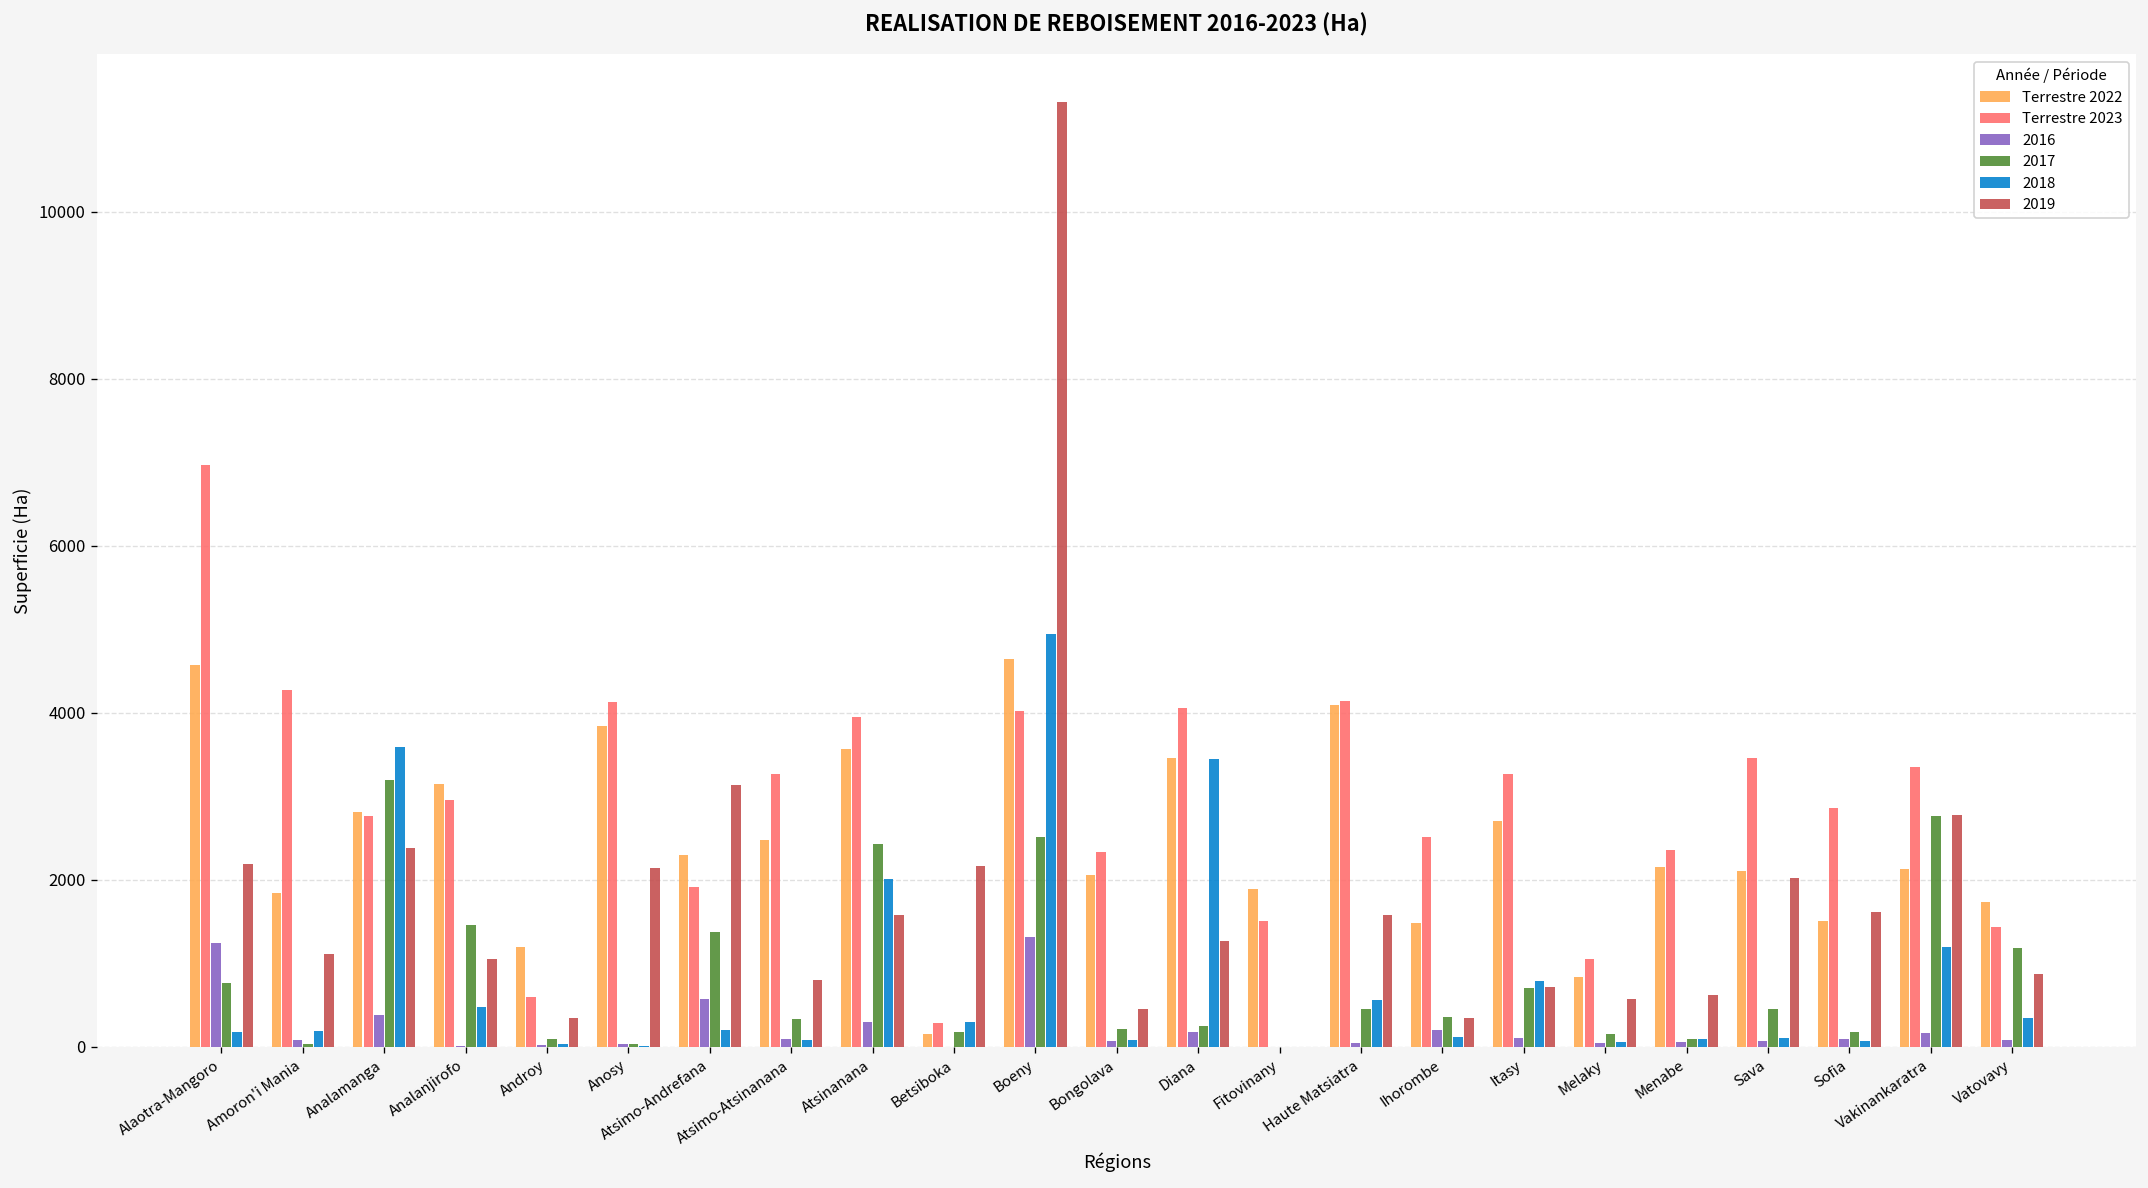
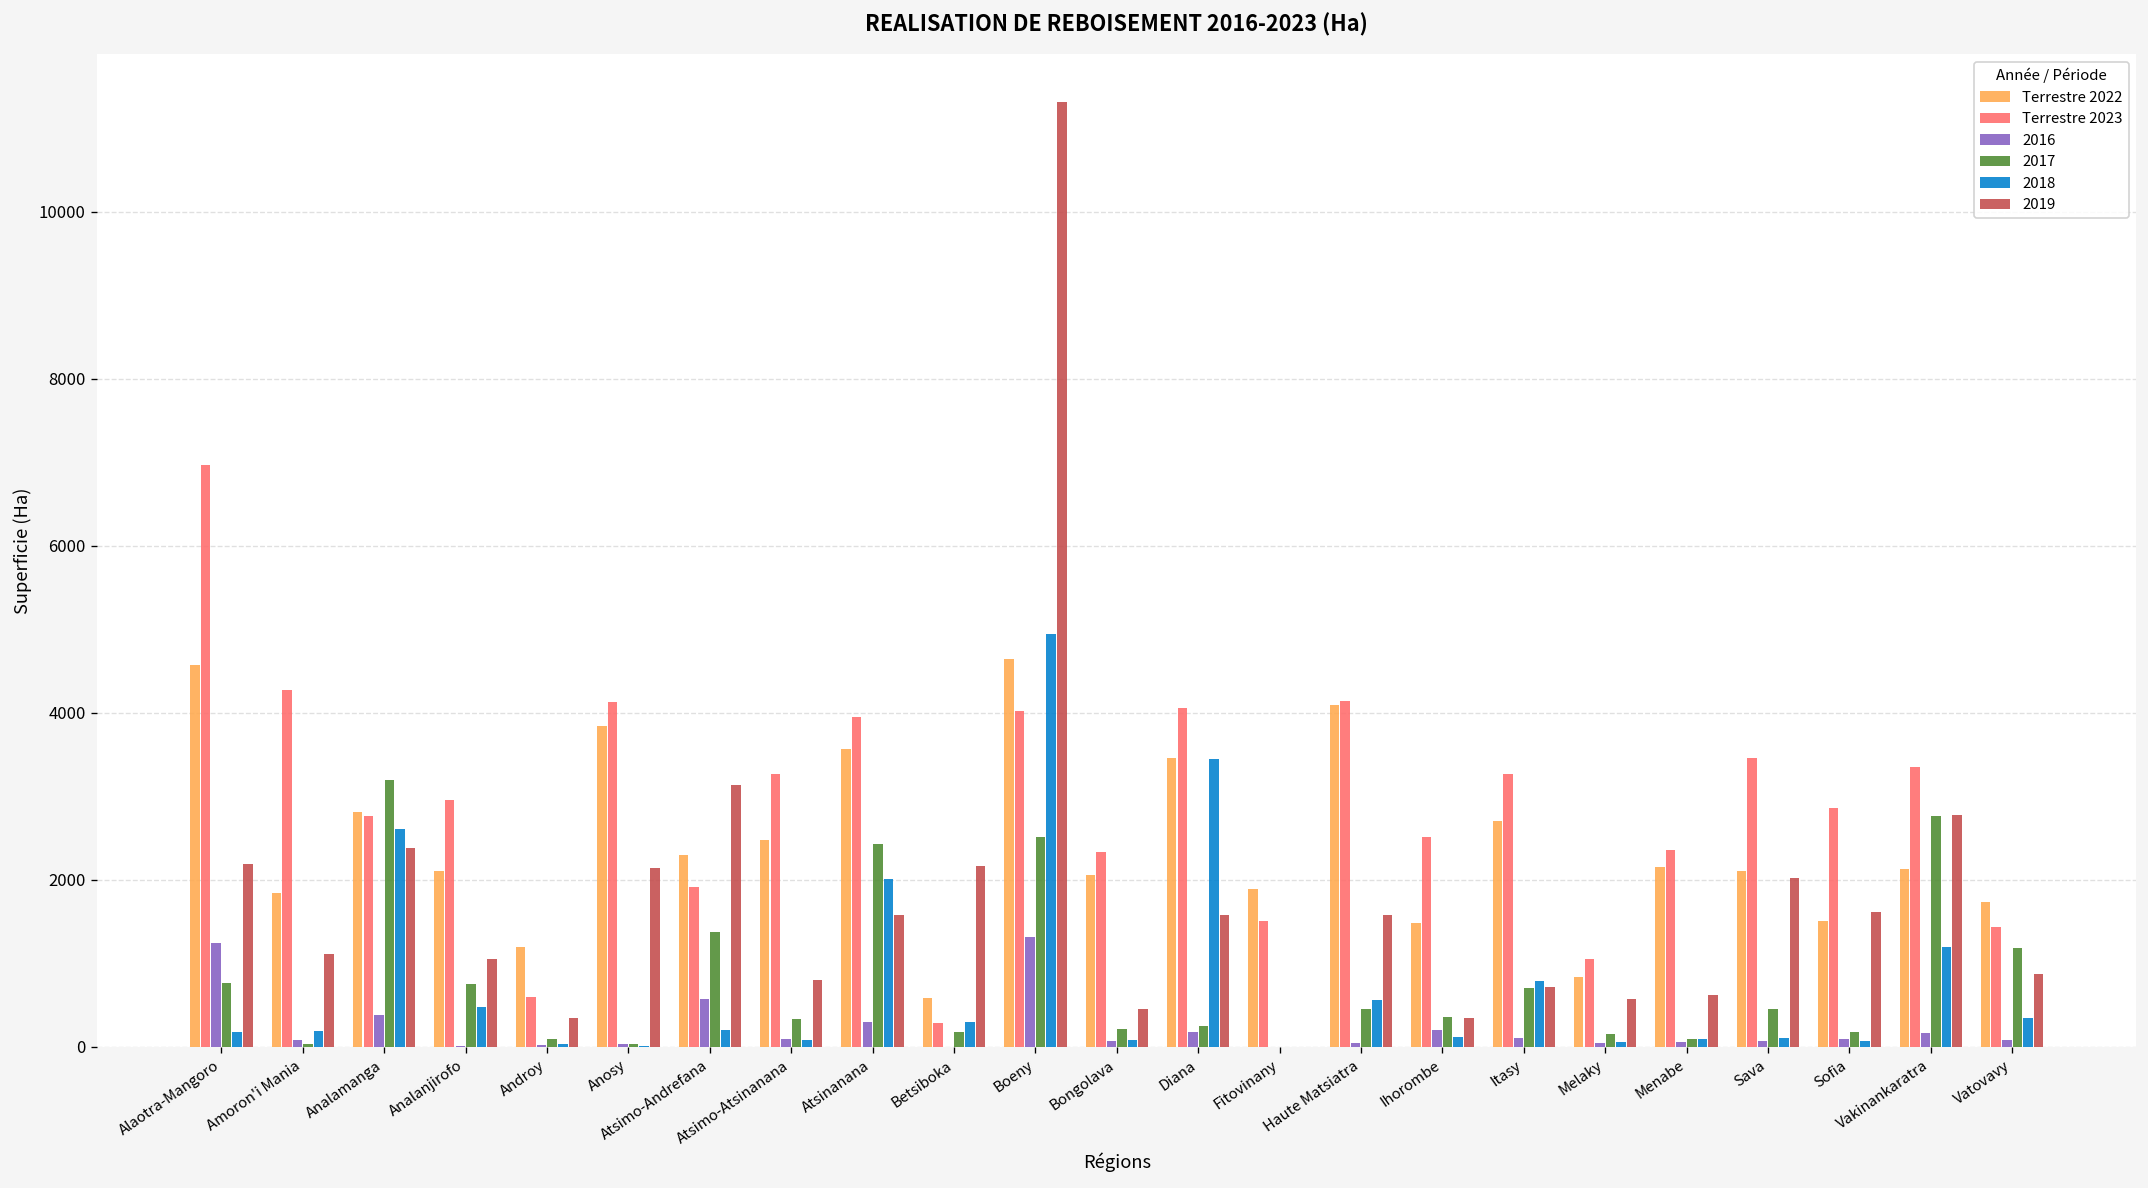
  {
    "Terrestre 2022": {
      "Alaotra-Mangoro": 4600,
      "Amoron'i Mania": 1800,
      "Analamanga": 2800,
-     "Analanjirofo": 3100,
+     "Analanjirofo": 2100,
      "Androy": 1200,
      "Anosy": 3800,
      "Atsimo-Andrefana": 2300,
      "Atsimo-Atsinanana": 2500,
      "Atsinanana": 3600,
-     "Betsiboka": 200,
+     "Betsiboka": 600,
      "Boeny": 4600,
      "Bongolava": 2100,
      "Diana": 3500,
      "Fitovinany": 1900,
      "Haute Matsiatra": 4100,
      "Ihorombe": 1500,
      "Itasy": 2700,
      "Melaky": 800,
      "Menabe": 2200,
      "Sava": 2100,
      "Sofia": 1500,
      "Vakinankaratra": 2100,
      "Vatovavy": 1700
    },
    "Terrestre 2023": {
      "Alaotra-Mangoro": 7000,
      "Amoron'i Mania": 4300,
      "Analamanga": 2800,
      "Analanjirofo": 3000,
      "Androy": 600,
      "Anosy": 4100,
      "Atsimo-Andrefana": 1900,
      "Atsimo-Atsinanana": 3300,
      "Atsinanana": 3900,
      "Betsiboka": 300,
      "Boeny": 4000,
      "Bongolava": 2300,
      "Diana": 4100,
      "Fitovinany": 1500,
      "Haute Matsiatra": 4100,
      "Ihorombe": 2500,
      "Itasy": 3300,
      "Melaky": 1000,
      "Menabe": 2400,
      "Sava": 3500,
      "Sofia": 2900,
      "Vakinankaratra": 3300,
      "Vatovavy": 1400
    },
    "2016": {
      "Alaotra-Mangoro": 1200,
      "Amoron'i Mania": 100,
      "Analamanga": 400,
      "Atsimo-Andrefana": 600,
      "Atsimo-Atsinanana": 100,
      "Atsinanana": 300,
      "Boeny": 1300,
      "Bongolava": 100,
      "Diana": 200,
      "Fitovinany": 0,
      "Haute Matsiatra": 0,
      "Ihorombe": 200,
      "Itasy": 100,
      "Melaky": 100,
      "Menabe": 100,
      "Sava": 100,
      "Sofia": 100,
      "Vakinankaratra": 200,
      "Vatovavy": 100
    },
    "2017": {
      "Alaotra-Mangoro": 800,
      "Analamanga": 3200,
-     "Analanjirofo": 1500,
+     "Analanjirofo": 800,
      "Androy": 100,
      "Atsimo-Andrefana": 1400,
      "Atsimo-Atsinanana": 300,
      "Atsinanana": 2400,
      "Betsiboka": 200,
      "Boeny": 2500,
      "Bongolava": 200,
      "Diana": 200,
      "Fitovinany": 0,
      "Haute Matsiatra": 500,
      "Ihorombe": 400,
      "Itasy": 700,
      "Melaky": 200,
      "Menabe": 100,
      "Sava": 500,
      "Sofia": 200,
      "Vakinankaratra": 2800,
      "Vatovavy": 1200
    },
    "2018": {
      "Alaotra-Mangoro": 200,
      "Amoron'i Mania": 200,
-     "Analamanga": 3600,
+     "Analamanga": 2600,
      "Analanjirofo": 500,
      "Androy": 0,
      "Atsimo-Andrefana": 200,
      "Atsimo-Atsinanana": 100,
      "Atsinanana": 2000,
      "Betsiboka": 300,
      "Boeny": 4900,
      "Bongolava": 100,
      "Diana": 3400,
      "Fitovinany": 0,
      "Haute Matsiatra": 600,
      "Ihorombe": 100,
      "Itasy": 800,
      "Melaky": 100,
      "Menabe": 100,
      "Sava": 100,
      "Sofia": 100,
      "Vakinankaratra": 1200,
      "Vatovavy": 300
    },
    "2019": {
      "Alaotra-Mangoro": 2200,
      "Amoron'i Mania": 1100,
      "Analamanga": 2400,
      "Analanjirofo": 1100,
      "Androy": 300,
      "Anosy": 2100,
      "Atsimo-Andrefana": 3100,
      "Atsimo-Atsinanana": 800,
      "Atsinanana": 1600,
      "Betsiboka": 2200,
      "Boeny": 11300,
      "Bongolava": 500,
-     "Diana": 1300,
+     "Diana": 1600,
      "Fitovinany": 0,
      "Haute Matsiatra": 1600,
      "Ihorombe": 300,
      "Itasy": 700,
      "Melaky": 600,
      "Menabe": 600,
      "Sava": 2000,
      "Sofia": 1600,
      "Vakinankaratra": 2800,
      "Vatovavy": 900
    }
  }
